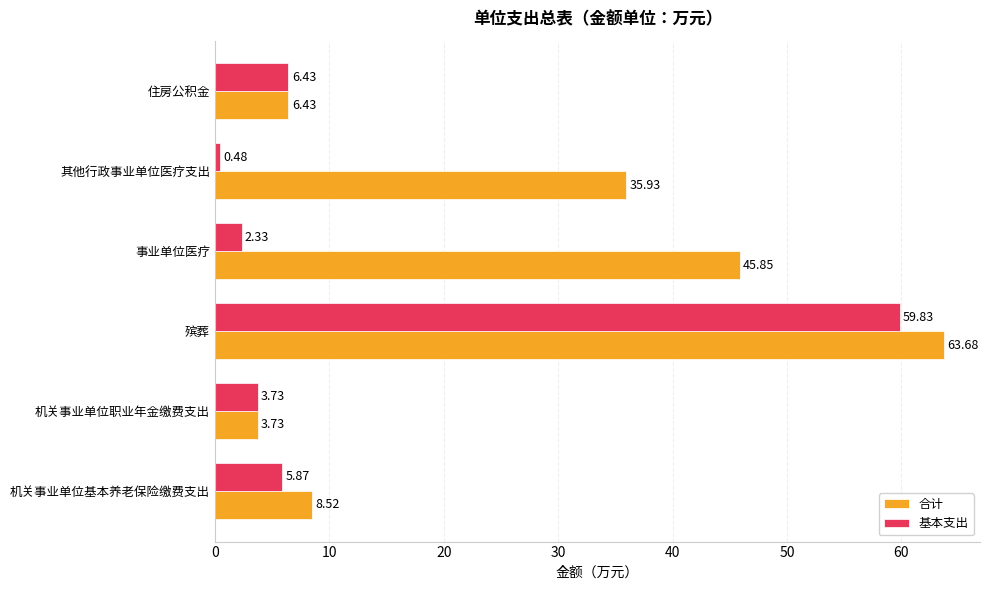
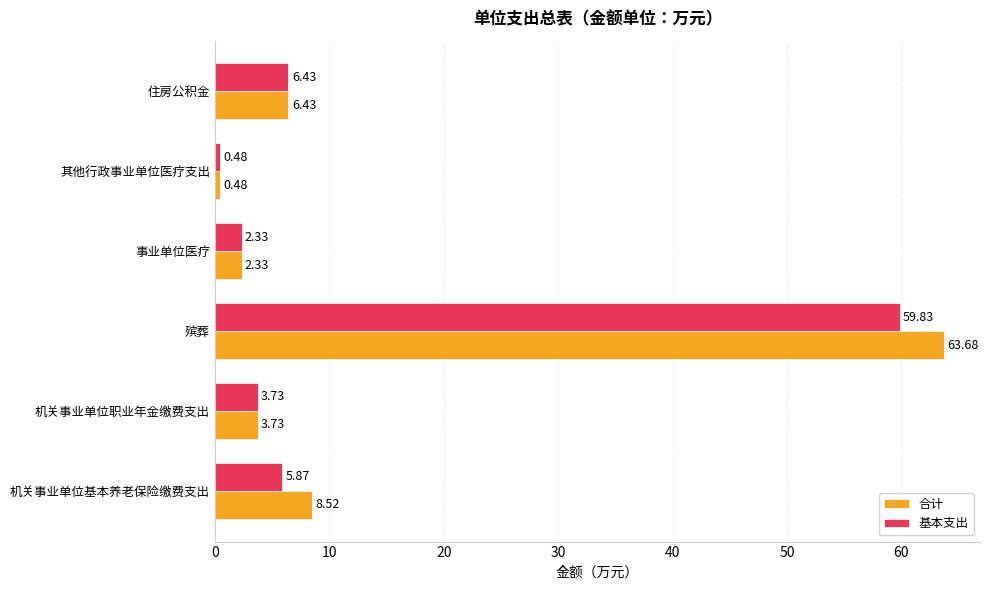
  {
    "合计": {
      "住房公积金": 6.43,
-     "其他行政事业单位医疗支出": 35.93,
-     "事业单位医疗": 45.85,
+     "其他行政事业单位医疗支出": 0.48,
+     "事业单位医疗": 2.33,
      "殡葬": 63.68,
      "机关事业单位职业年金缴费支出": 3.73,
      "机关事业单位基本养老保险缴费支出": 8.52
    },
    "基本支出": {
      "住房公积金": 6.43,
      "其他行政事业单位医疗支出": 0.48,
      "事业单位医疗": 2.33,
      "殡葬": 59.83,
      "机关事业单位职业年金缴费支出": 3.73,
      "机关事业单位基本养老保险缴费支出": 5.87
    }
  }
